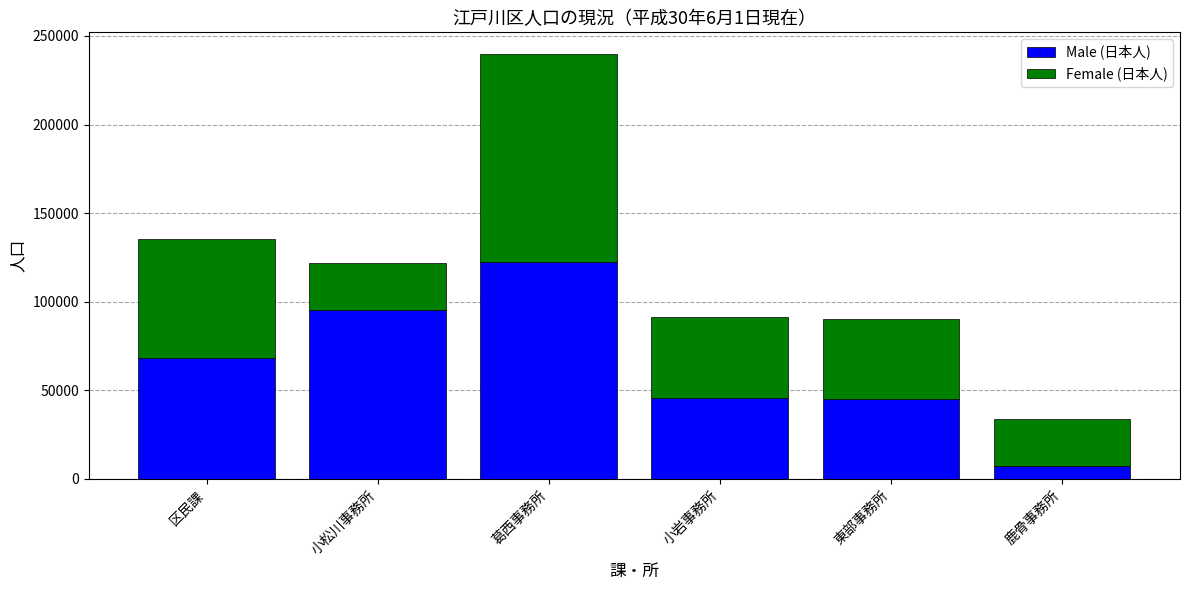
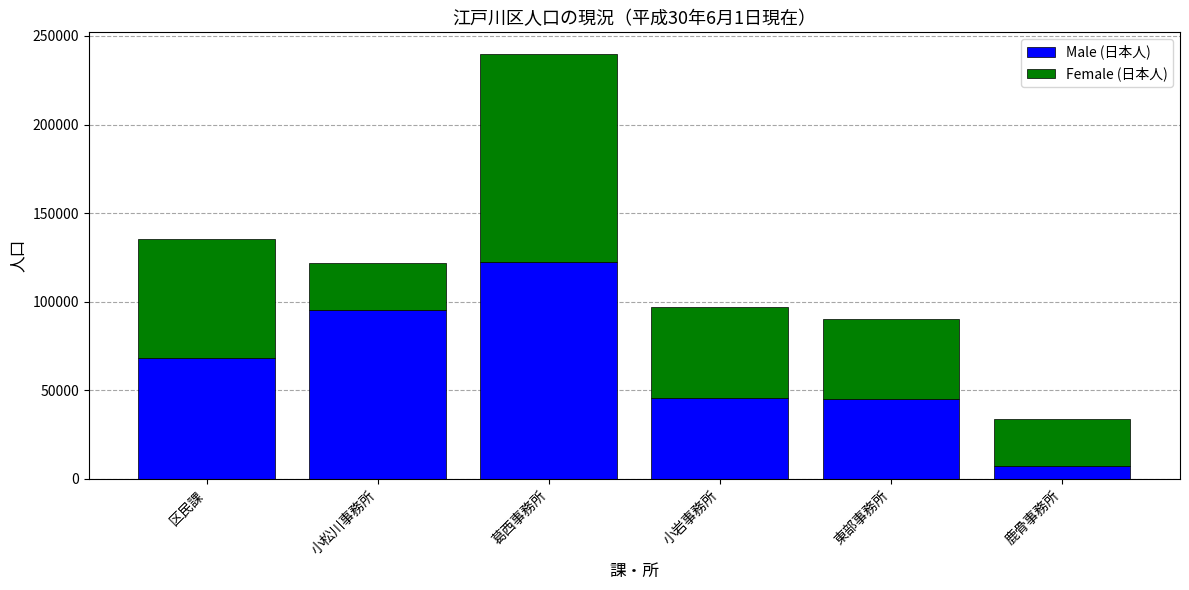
  {
    "Male (日本人)": {
      "区民課": 68000,
      "小松川事務所": 95000,
      "葛西事務所": 122000,
      "小岩事務所": 46000,
      "東部事務所": 45000,
      "鹿骨事務所": 7000
    },
    "Female (日本人)": {
      "区民課": 67000,
      "小松川事務所": 27000,
      "葛西事務所": 118000,
-     "小岩事務所": 45000,
+     "小岩事務所": 51000,
      "東部事務所": 45000,
      "鹿骨事務所": 26000
    }
  }
